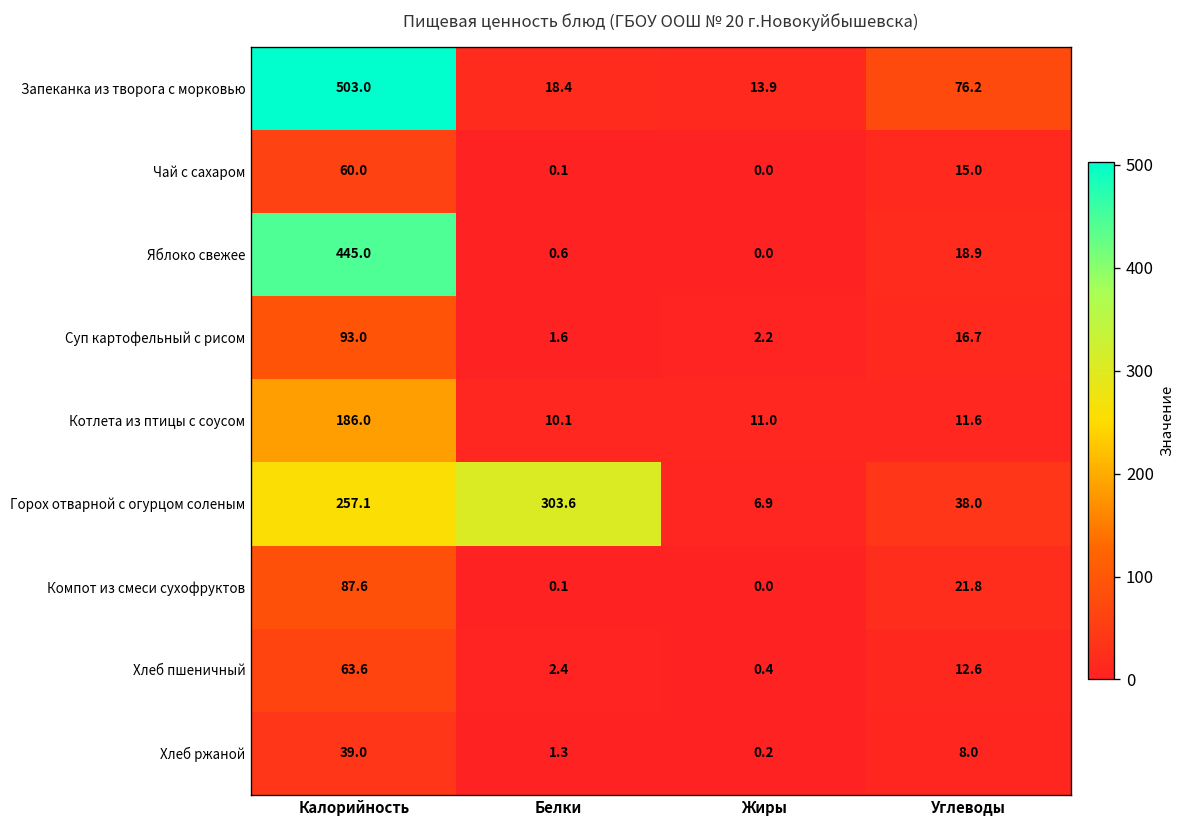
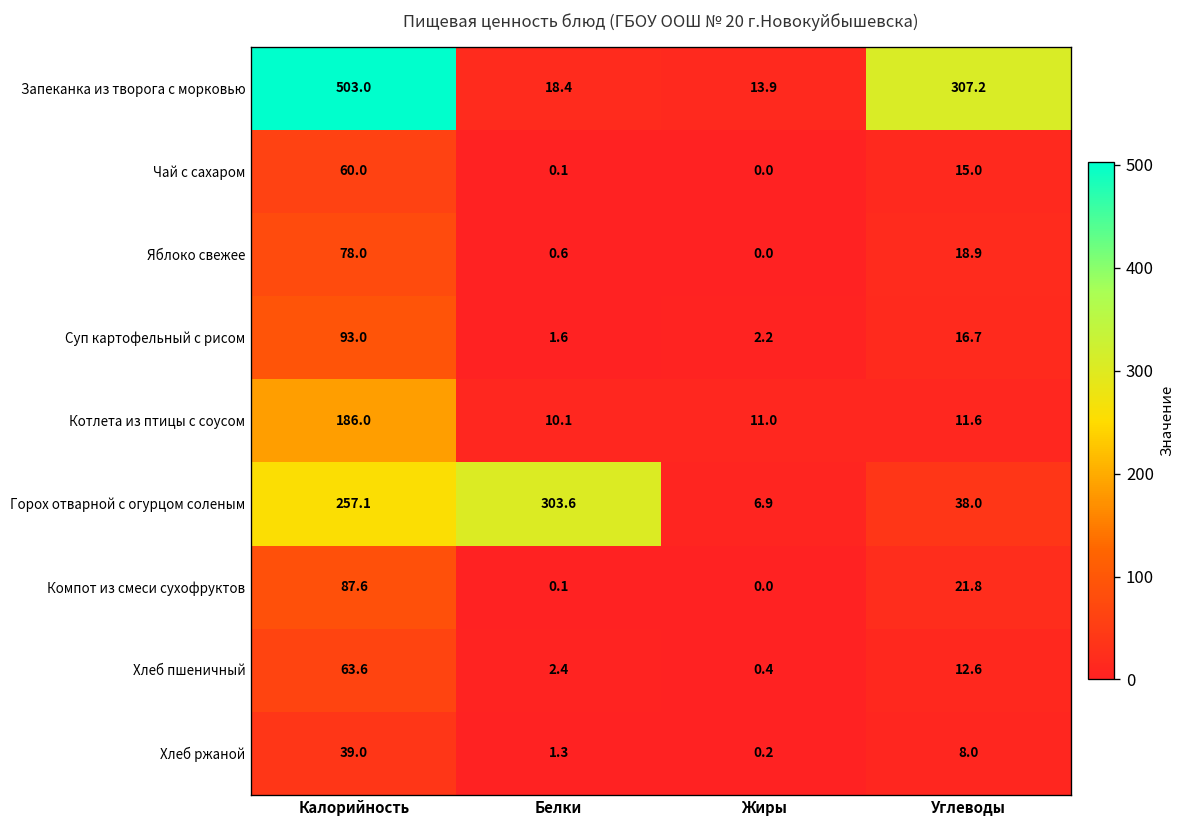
  {
    "Запеканка из творога с морковью": {
      "Калорийность": 503.0,
      "Белки": 18.4,
      "Жиры": 13.9,
-     "Углеводы": 76.2
+     "Углеводы": 307.2
    },
    "Чай с сахаром": {
      "Калорийность": 60.0,
      "Белки": 0.1,
      "Жиры": 0.0,
      "Углеводы": 15.0
    },
    "Яблоко свежее": {
-     "Калорийность": 445.0,
+     "Калорийность": 78.0,
      "Белки": 0.6,
      "Жиры": 0.0,
      "Углеводы": 18.9
    },
    "Суп картофельный с рисом": {
      "Калорийность": 93.0,
      "Белки": 1.6,
      "Жиры": 2.2,
      "Углеводы": 16.7
    },
    "Котлета из птицы с соусом": {
      "Калорийность": 186.0,
      "Белки": 10.1,
      "Жиры": 11.0,
      "Углеводы": 11.6
    },
    "Горох отварной с огурцом соленым": {
      "Калорийность": 257.1,
      "Белки": 303.6,
      "Жиры": 6.9,
      "Углеводы": 38.0
    },
    "Компот из смеси сухофруктов": {
      "Калорийность": 87.6,
      "Белки": 0.1,
      "Жиры": 0.0,
      "Углеводы": 21.8
    },
    "Хлеб пшеничный": {
      "Калорийность": 63.6,
      "Белки": 2.4,
      "Жиры": 0.4,
      "Углеводы": 12.6
    },
    "Хлеб ржаной": {
      "Калорийность": 39.0,
      "Белки": 1.3,
      "Жиры": 0.2,
      "Углеводы": 8.0
    }
  }
